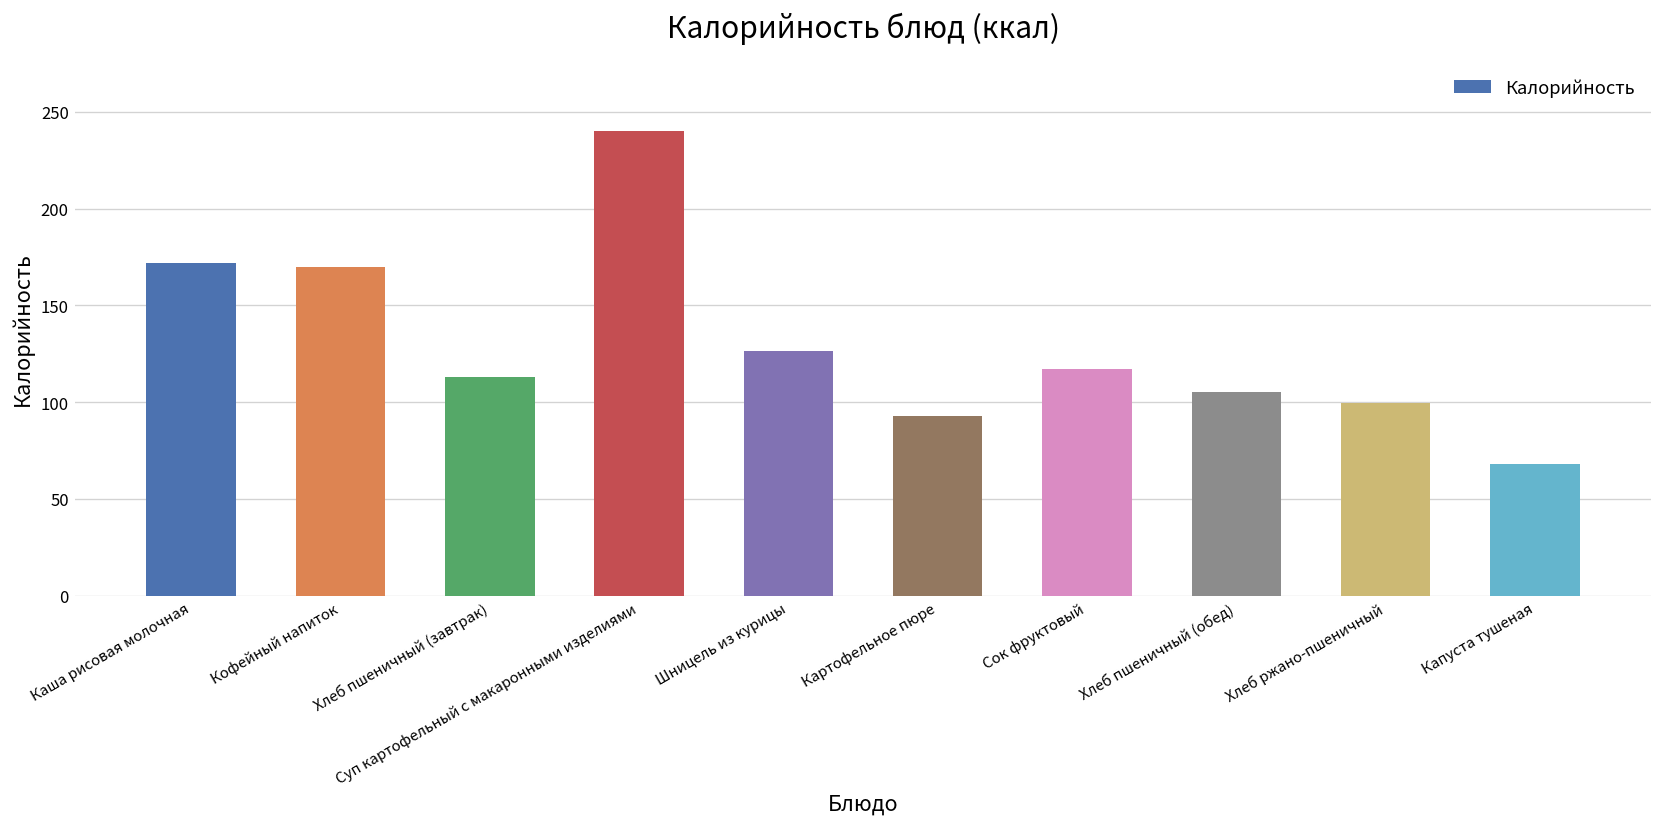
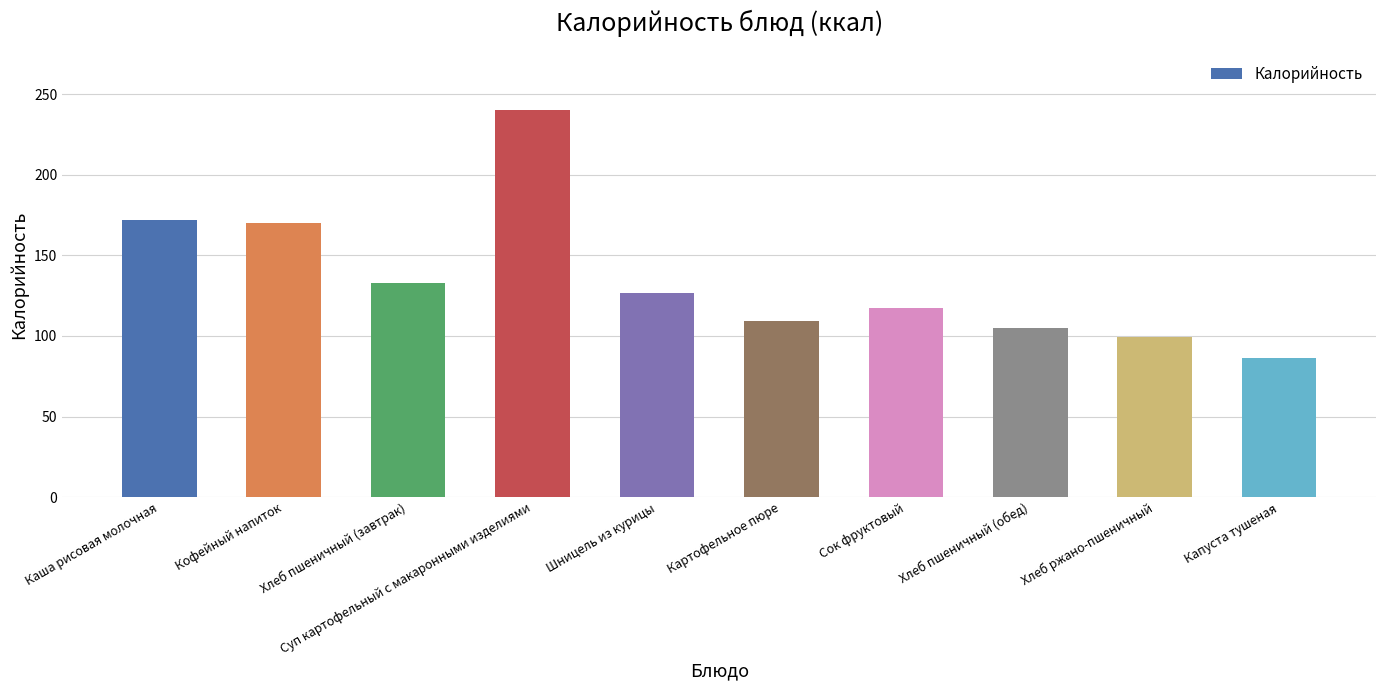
  {
    "Каша рисовая молочная": 172,
    "Кофейный напиток": 170,
-   "Хлеб пшеничный (завтрак)": 113,
+   "Хлеб пшеничный (завтрак)": 133,
    "Суп картофельный с макаронными изделиями": 240,
    "Шницель из курицы": 126,
-   "Картофельное пюре": 93,
+   "Картофельное пюре": 109,
    "Сок фруктовый": 117,
    "Хлеб пшеничный (обед)": 105,
    "Хлеб ржано-пшеничный": 100,
-   "Капуста тушеная": 68
+   "Капуста тушеная": 86
  }
